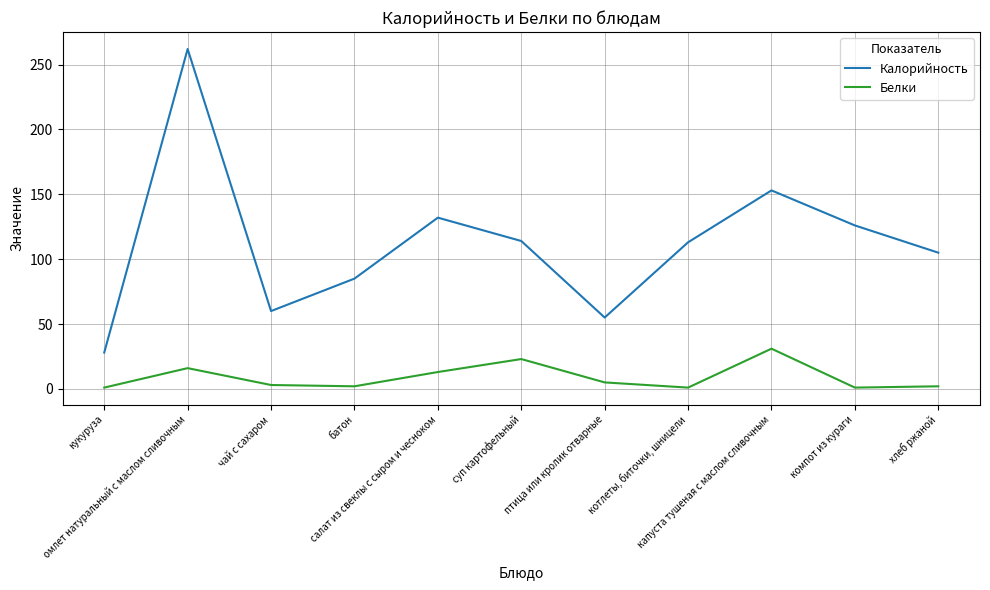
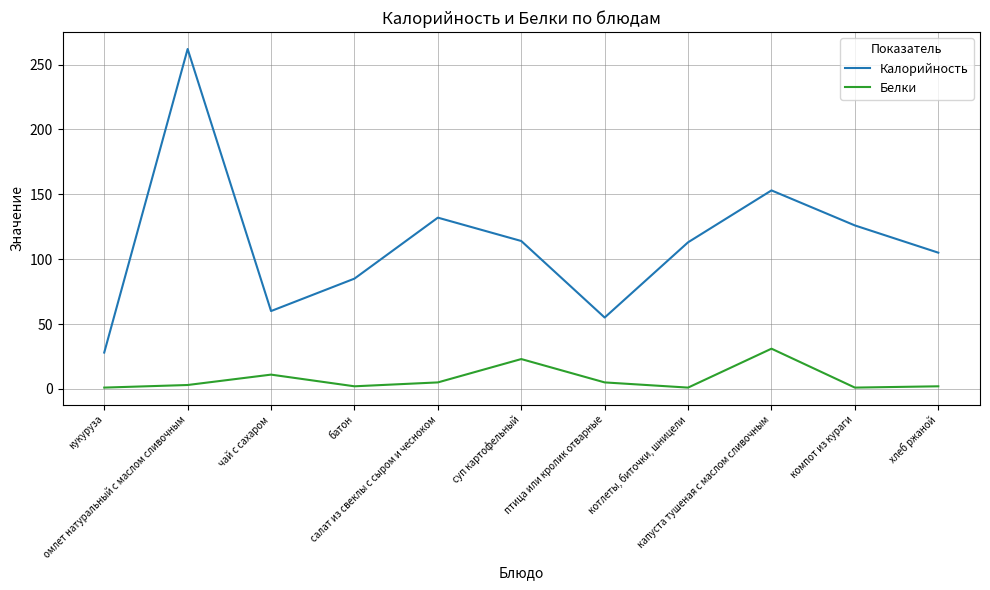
  {
    "Калорийность": {
      "кукуруза": 28,
      "омлет натуральный с маслом сливочным": 262,
      "чай с сахаром": 60,
      "батон": 85,
      "салат из свеклы с сыром и чесноком": 132,
      "суп картофельный": 114,
      "птица или кролик отварные": 55,
      "котлеты, биточки, шницели": 113,
      "капуста тушеная с маслом сливочным": 153,
      "компот из кураги": 126,
      "хлеб ржаной": 105
    },
    "Белки": {
      "кукуруза": 1,
-     "омлет натуральный с маслом сливочным": 16,
-     "чай с сахаром": 3,
+     "омлет натуральный с маслом сливочным": 3,
+     "чай с сахаром": 11,
      "батон": 2,
-     "салат из свеклы с сыром и чесноком": 13,
+     "салат из свеклы с сыром и чесноком": 5,
      "суп картофельный": 23,
      "птица или кролик отварные": 5,
      "котлеты, биточки, шницели": 1,
      "капуста тушеная с маслом сливочным": 31,
      "компот из кураги": 1,
      "хлеб ржаной": 2
    }
  }
